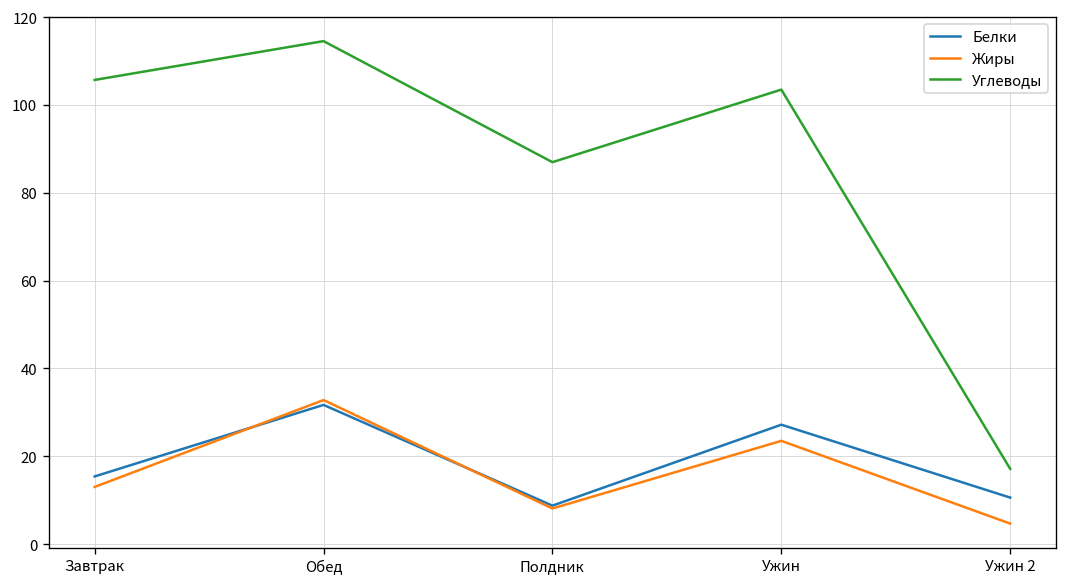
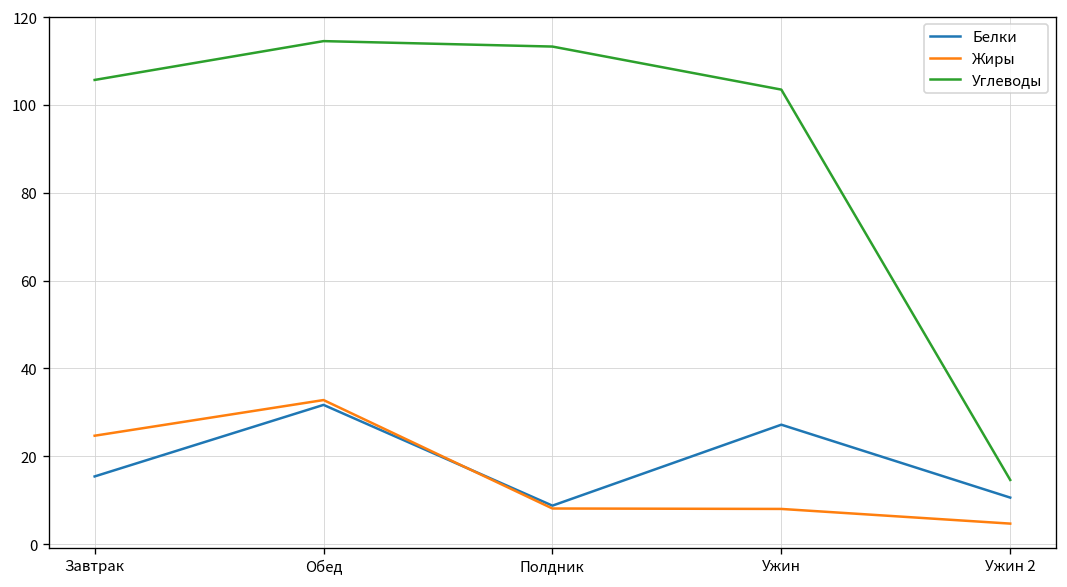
  {
    "Белки": {
      "Завтрак": 15,
      "Обед": 32,
      "Ужин": 27,
      "Ужин 2": 11
    },
    "Жиры": {
-     "Завтрак": 13,
+     "Завтрак": 25,
      "Обед": 33,
-     "Ужин": 24,
+     "Ужин": 8,
      "Ужин 2": 5
    },
    "Углеводы": {
      "Завтрак": 106,
      "Обед": 115,
-     "Полдник": 87,
+     "Полдник": 113,
      "Ужин": 103,
-     "Ужин 2": 17
+     "Ужин 2": 15
    }
  }
